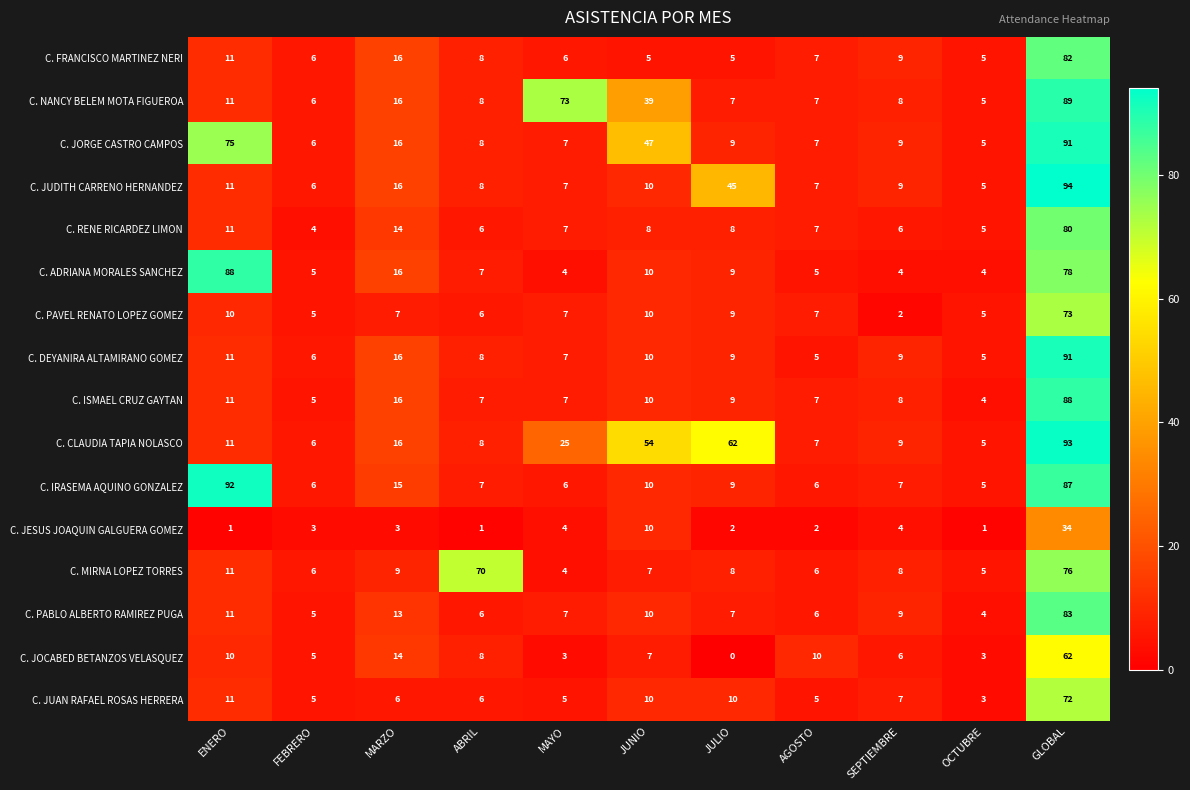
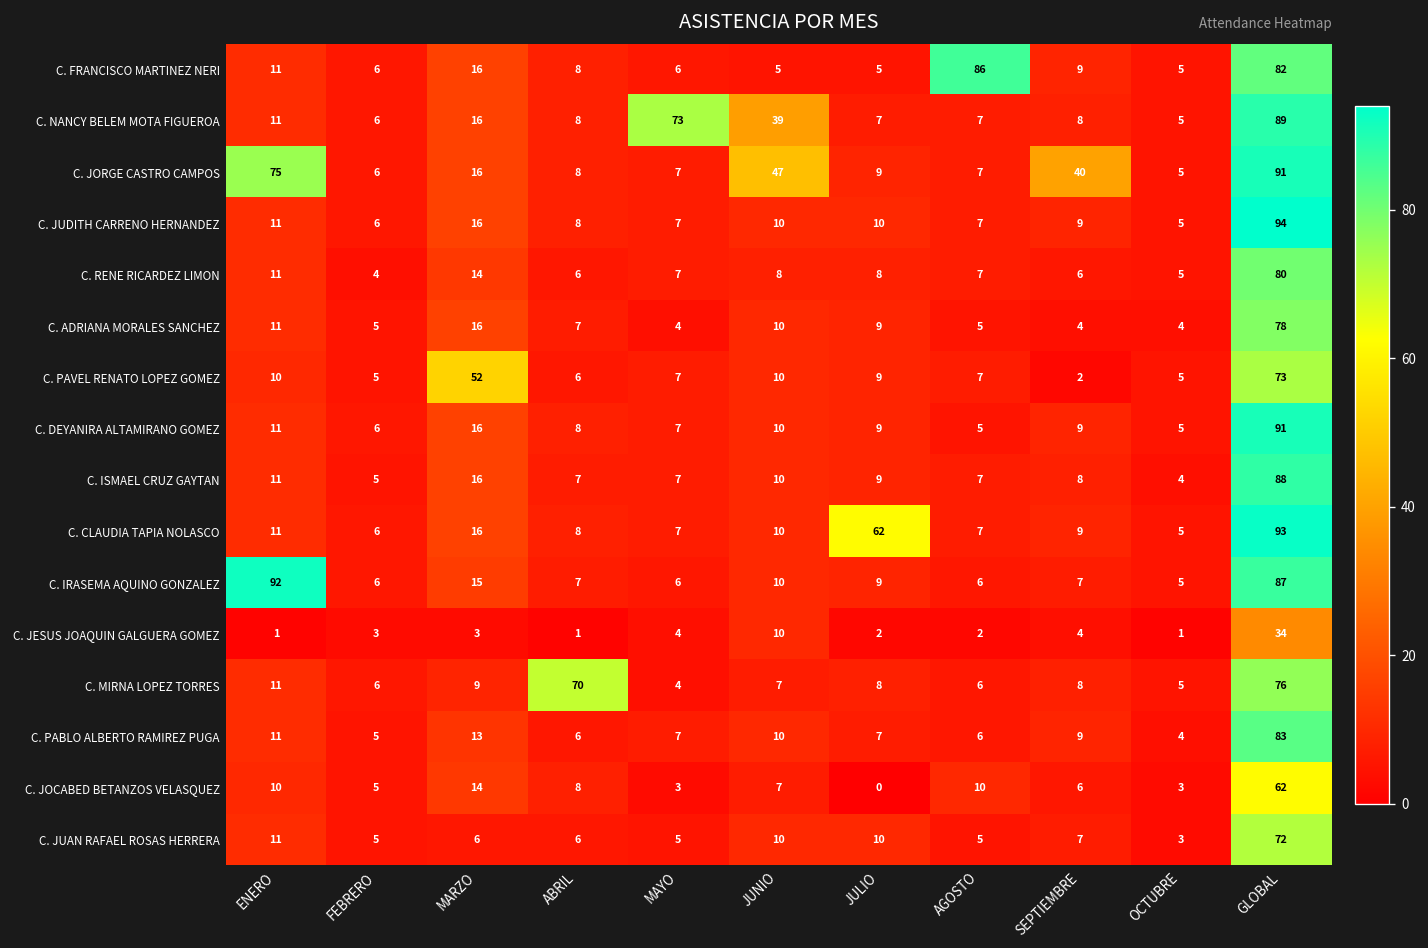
  {
    "C. FRANCISCO MARTINEZ NERI": {
      "ENERO": 11,
      "FEBRERO": 6,
      "MARZO": 16,
      "ABRIL": 8,
      "MAYO": 6,
      "JUNIO": 5,
      "JULIO": 5,
-     "AGOSTO": 7,
+     "AGOSTO": 86,
      "SEPTIEMBRE": 9,
      "OCTUBRE": 5,
      "GLOBAL": 82
    },
    "C. NANCY BELEM MOTA FIGUEROA": {
      "ENERO": 11,
      "FEBRERO": 6,
      "MARZO": 16,
      "ABRIL": 8,
      "MAYO": 73,
      "JUNIO": 39,
      "JULIO": 7,
      "AGOSTO": 7,
      "SEPTIEMBRE": 8,
      "OCTUBRE": 5,
      "GLOBAL": 89
    },
    "C. JORGE CASTRO CAMPOS": {
      "ENERO": 75,
      "FEBRERO": 6,
      "MARZO": 16,
      "ABRIL": 8,
      "MAYO": 7,
      "JUNIO": 47,
      "JULIO": 9,
      "AGOSTO": 7,
-     "SEPTIEMBRE": 9,
+     "SEPTIEMBRE": 40,
      "OCTUBRE": 5,
      "GLOBAL": 91
    },
    "C. JUDITH CARRENO HERNANDEZ": {
      "ENERO": 11,
      "FEBRERO": 6,
      "MARZO": 16,
      "ABRIL": 8,
      "MAYO": 7,
      "JUNIO": 10,
-     "JULIO": 45,
+     "JULIO": 10,
      "AGOSTO": 7,
      "SEPTIEMBRE": 9,
      "OCTUBRE": 5,
      "GLOBAL": 94
    },
    "C. RENE RICARDEZ LIMON": {
      "ENERO": 11,
      "FEBRERO": 4,
      "MARZO": 14,
      "ABRIL": 6,
      "MAYO": 7,
      "JUNIO": 8,
      "JULIO": 8,
      "AGOSTO": 7,
      "SEPTIEMBRE": 6,
      "OCTUBRE": 5,
      "GLOBAL": 80
    },
    "C. ADRIANA MORALES SANCHEZ": {
-     "ENERO": 88,
+     "ENERO": 11,
      "FEBRERO": 5,
      "MARZO": 16,
      "ABRIL": 7,
      "MAYO": 4,
      "JUNIO": 10,
      "JULIO": 9,
      "AGOSTO": 5,
      "SEPTIEMBRE": 4,
      "OCTUBRE": 4,
      "GLOBAL": 78
    },
    "C. PAVEL RENATO LOPEZ GOMEZ": {
      "ENERO": 10,
      "FEBRERO": 5,
-     "MARZO": 7,
+     "MARZO": 52,
      "ABRIL": 6,
      "MAYO": 7,
      "JUNIO": 10,
      "JULIO": 9,
      "AGOSTO": 7,
      "SEPTIEMBRE": 2,
      "OCTUBRE": 5,
      "GLOBAL": 73
    },
    "C. DEYANIRA ALTAMIRANO GOMEZ": {
      "ENERO": 11,
      "FEBRERO": 6,
      "MARZO": 16,
      "ABRIL": 8,
      "MAYO": 7,
      "JUNIO": 10,
      "JULIO": 9,
      "AGOSTO": 5,
      "SEPTIEMBRE": 9,
      "OCTUBRE": 5,
      "GLOBAL": 91
    },
    "C. ISMAEL CRUZ GAYTAN": {
      "ENERO": 11,
      "FEBRERO": 5,
      "MARZO": 16,
      "ABRIL": 7,
      "MAYO": 7,
      "JUNIO": 10,
      "JULIO": 9,
      "AGOSTO": 7,
      "SEPTIEMBRE": 8,
      "OCTUBRE": 4,
      "GLOBAL": 88
    },
    "C. CLAUDIA TAPIA NOLASCO": {
      "ENERO": 11,
      "FEBRERO": 6,
      "MARZO": 16,
      "ABRIL": 8,
-     "MAYO": 25,
-     "JUNIO": 54,
+     "MAYO": 7,
+     "JUNIO": 10,
      "JULIO": 62,
      "AGOSTO": 7,
      "SEPTIEMBRE": 9,
      "OCTUBRE": 5,
      "GLOBAL": 93
    },
    "C. IRASEMA AQUINO GONZALEZ": {
      "ENERO": 92,
      "FEBRERO": 6,
      "MARZO": 15,
      "ABRIL": 7,
      "MAYO": 6,
      "JUNIO": 10,
      "JULIO": 9,
      "AGOSTO": 6,
      "SEPTIEMBRE": 7,
      "OCTUBRE": 5,
      "GLOBAL": 87
    },
    "C. JESUS JOAQUIN GALGUERA GOMEZ": {
      "ENERO": 1,
      "FEBRERO": 3,
      "MARZO": 3,
      "ABRIL": 1,
      "MAYO": 4,
      "JUNIO": 10,
      "JULIO": 2,
      "AGOSTO": 2,
      "SEPTIEMBRE": 4,
      "OCTUBRE": 1,
      "GLOBAL": 34
    },
    "C. MIRNA LOPEZ TORRES": {
      "ENERO": 11,
      "FEBRERO": 6,
      "MARZO": 9,
      "ABRIL": 70,
      "MAYO": 4,
      "JUNIO": 7,
      "JULIO": 8,
      "AGOSTO": 6,
      "SEPTIEMBRE": 8,
      "OCTUBRE": 5,
      "GLOBAL": 76
    },
    "C. PABLO ALBERTO RAMIREZ PUGA": {
      "ENERO": 11,
      "FEBRERO": 5,
      "MARZO": 13,
      "ABRIL": 6,
      "MAYO": 7,
      "JUNIO": 10,
      "JULIO": 7,
      "AGOSTO": 6,
      "SEPTIEMBRE": 9,
      "OCTUBRE": 4,
      "GLOBAL": 83
    },
    "C. JOCABED BETANZOS VELASQUEZ": {
      "ENERO": 10,
      "FEBRERO": 5,
      "MARZO": 14,
      "ABRIL": 8,
      "MAYO": 3,
      "JUNIO": 7,
      "JULIO": 0,
      "AGOSTO": 10,
      "SEPTIEMBRE": 6,
      "OCTUBRE": 3,
      "GLOBAL": 62
    },
    "C. JUAN RAFAEL ROSAS HERRERA": {
      "ENERO": 11,
      "FEBRERO": 5,
      "MARZO": 6,
      "ABRIL": 6,
      "MAYO": 5,
      "JUNIO": 10,
      "JULIO": 10,
      "AGOSTO": 5,
      "SEPTIEMBRE": 7,
      "OCTUBRE": 3,
      "GLOBAL": 72
    }
  }
